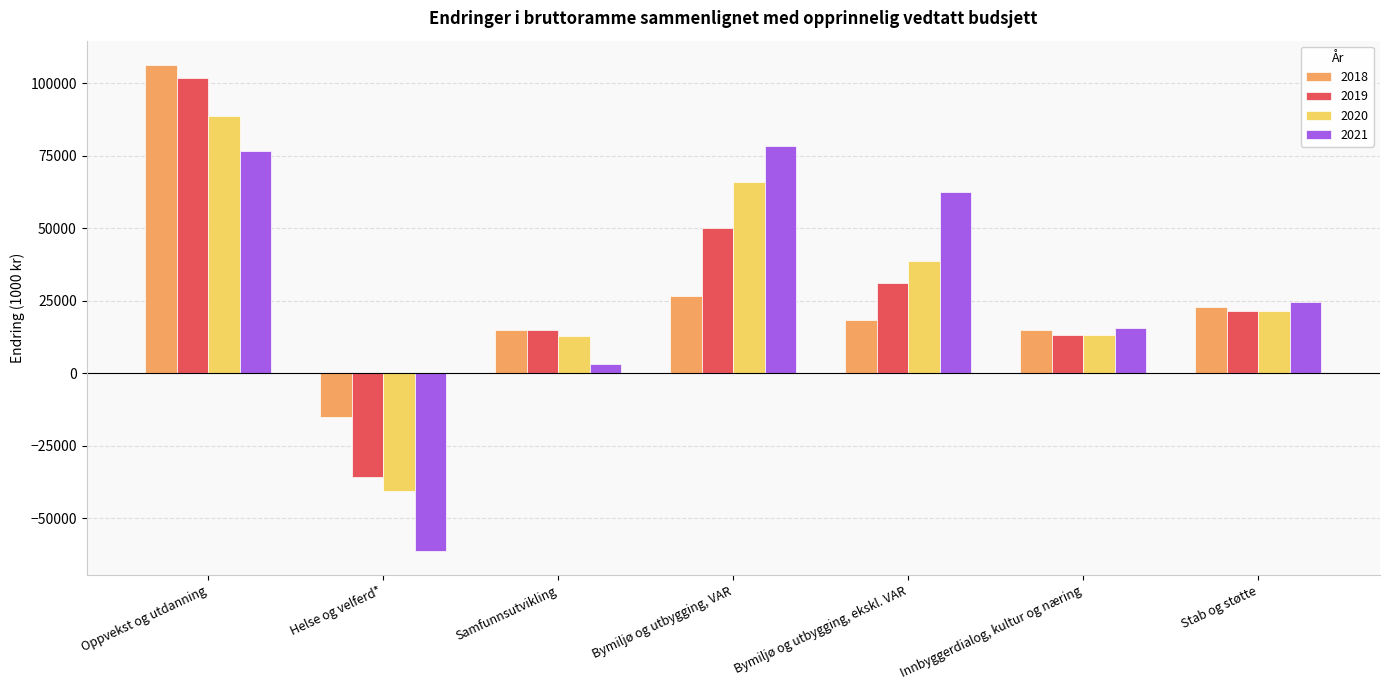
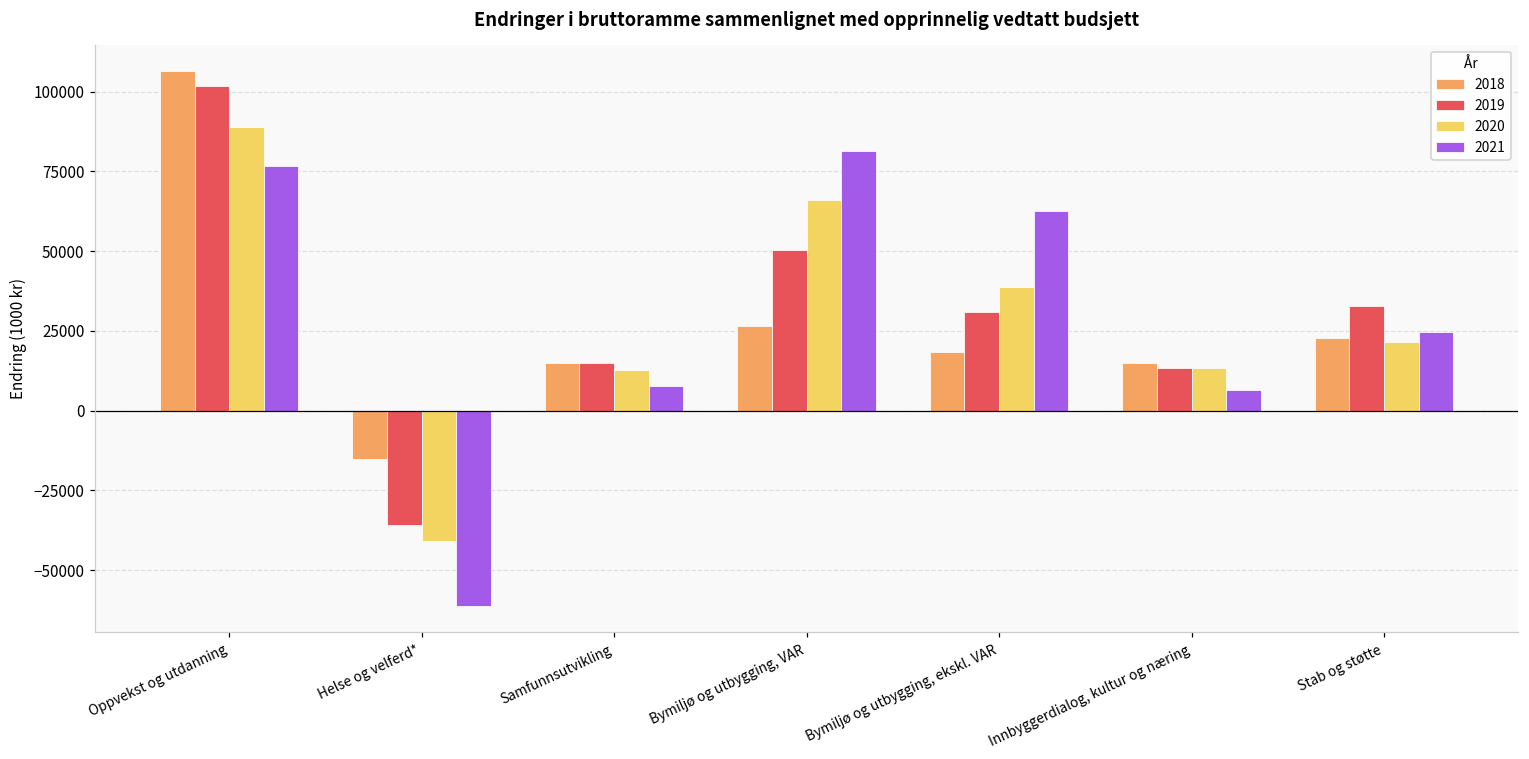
  {
    "2019": {
      "Oppvekst og utdanning": 102000,
      "Helse og velferd*": -36000,
      "Samfunnsutvikling": 15000,
      "Bymiljø og utbygging, VAR": 50000,
      "Bymiljø og utbygging, ekskl. VAR": 31000,
      "Innbyggerdialog, kultur og næring": 13000,
-     "Stab og støtte": 22000
+     "Stab og støtte": 33000
    },
    "2021": {
      "Oppvekst og utdanning": 77000,
      "Helse og velferd*": -61000,
-     "Samfunnsutvikling": 3000,
-     "Bymiljø og utbygging, VAR": 78000,
+     "Samfunnsutvikling": 8000,
+     "Bymiljø og utbygging, VAR": 81000,
      "Bymiljø og utbygging, ekskl. VAR": 63000,
-     "Innbyggerdialog, kultur og næring": 16000,
+     "Innbyggerdialog, kultur og næring": 7000,
      "Stab og støtte": 25000
    }
  }
